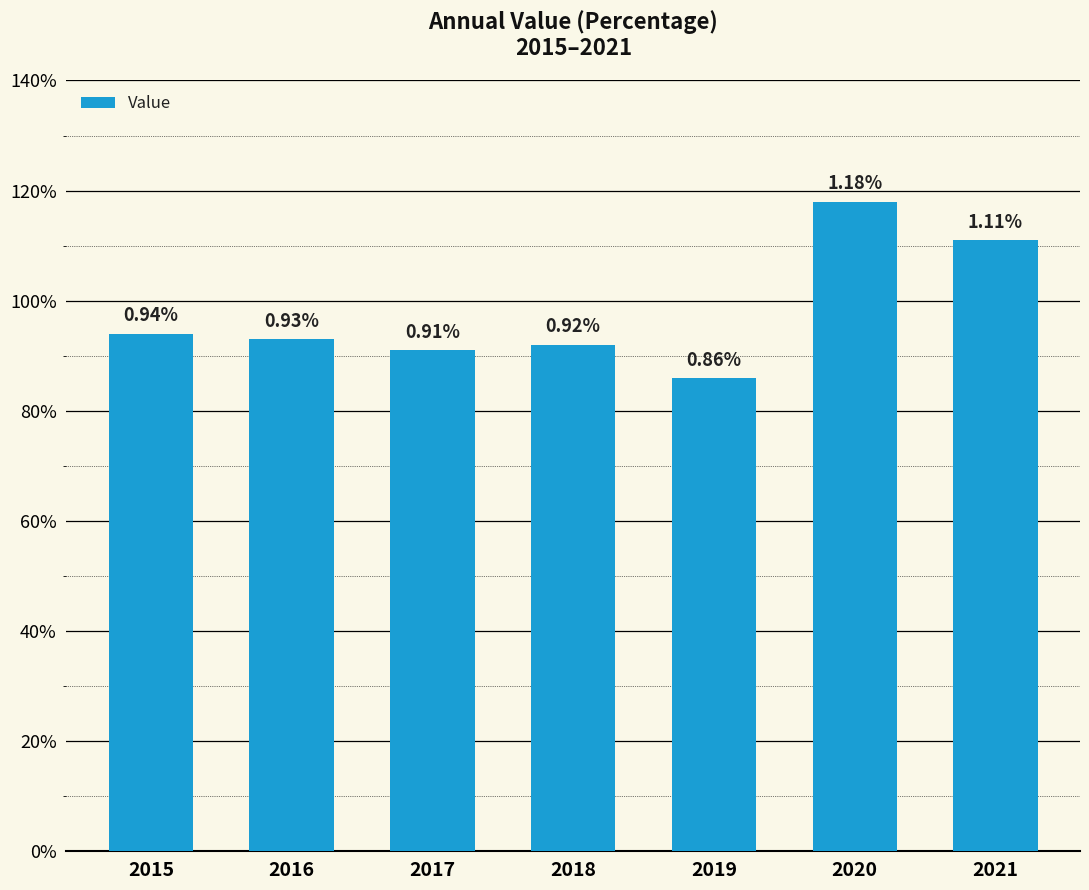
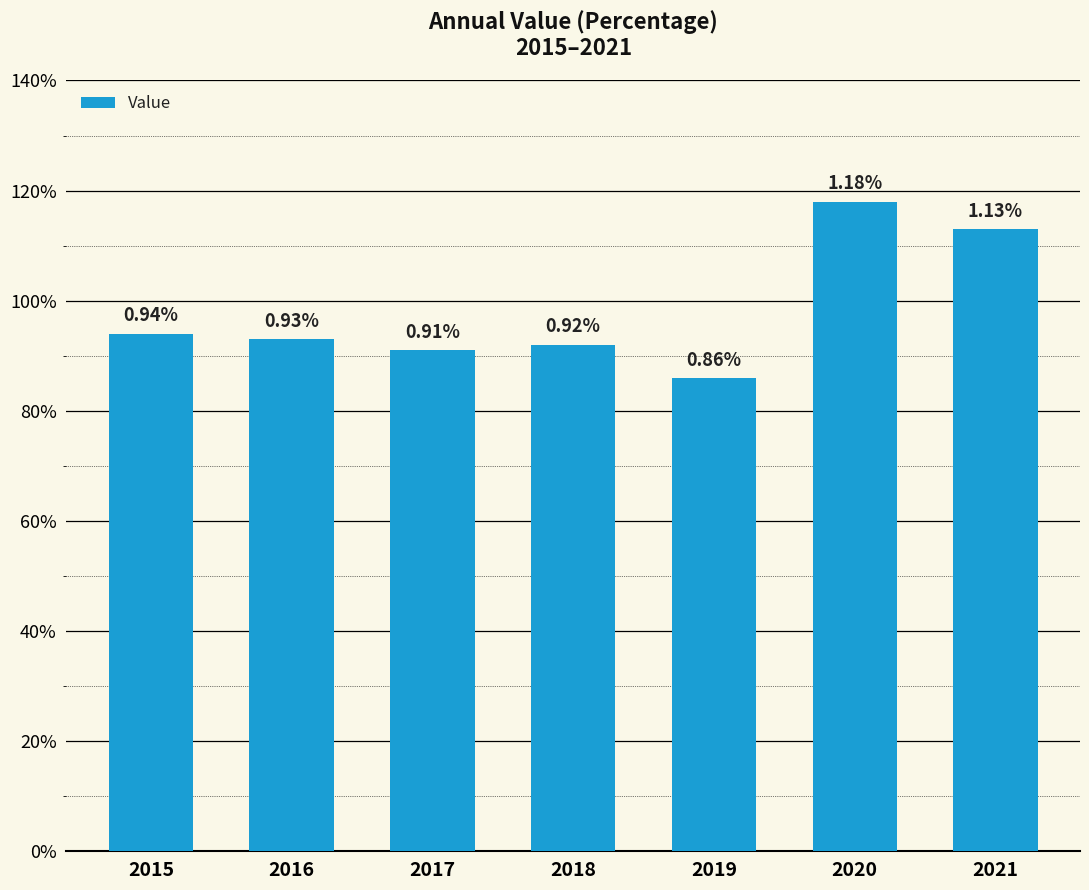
  {
    "2015": "0.94%",
    "2016": "0.93%",
    "2017": "0.91%",
    "2018": "0.92%",
    "2019": "0.86%",
    "2020": "1.18%",
-   "2021": "1.11%"
+   "2021": "1.13%"
  }
